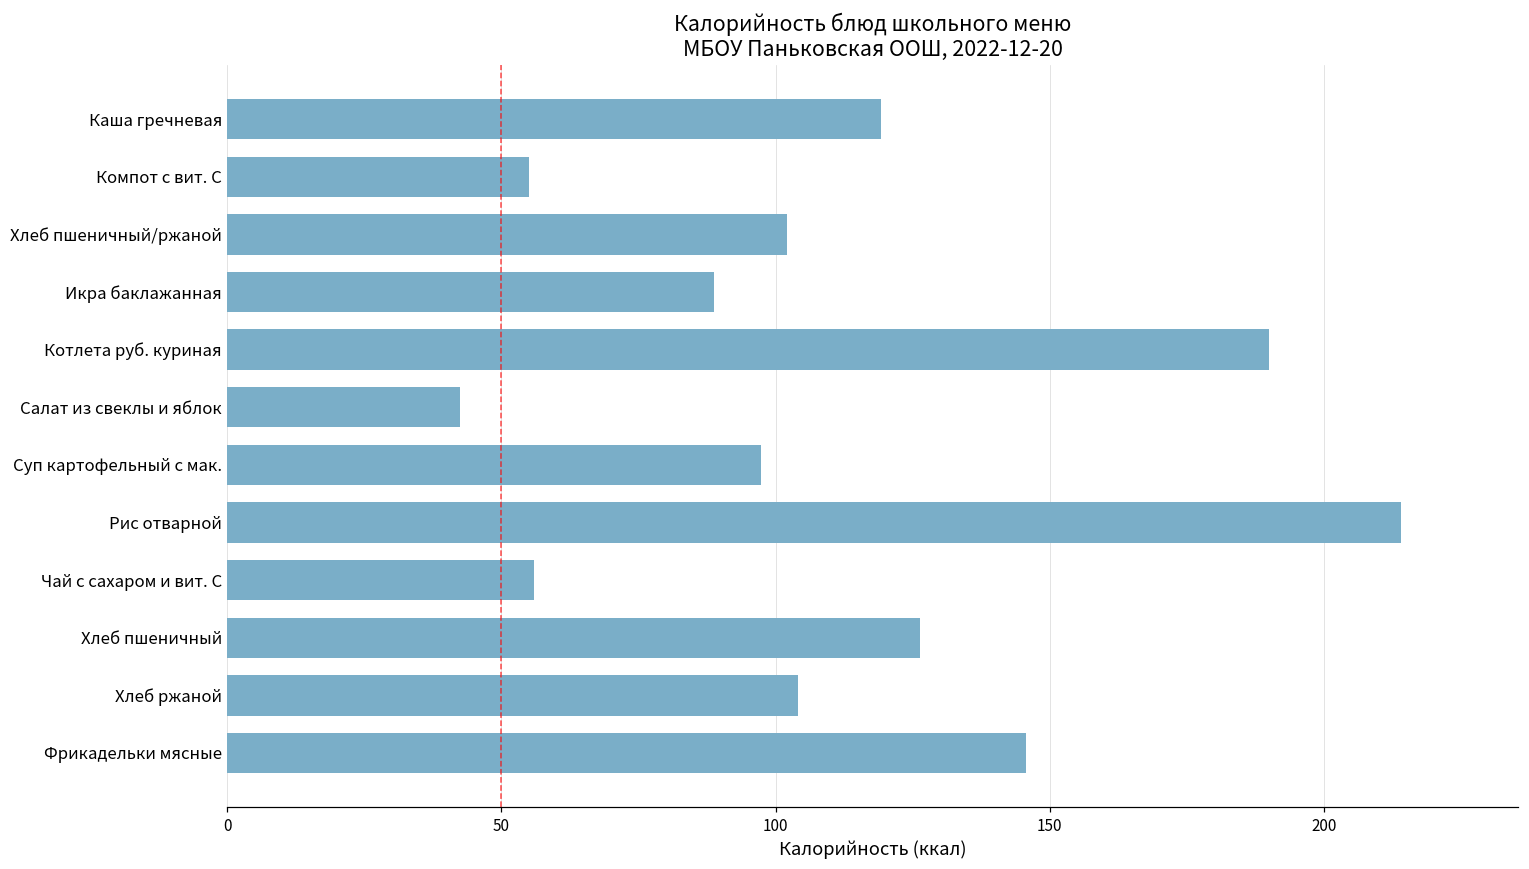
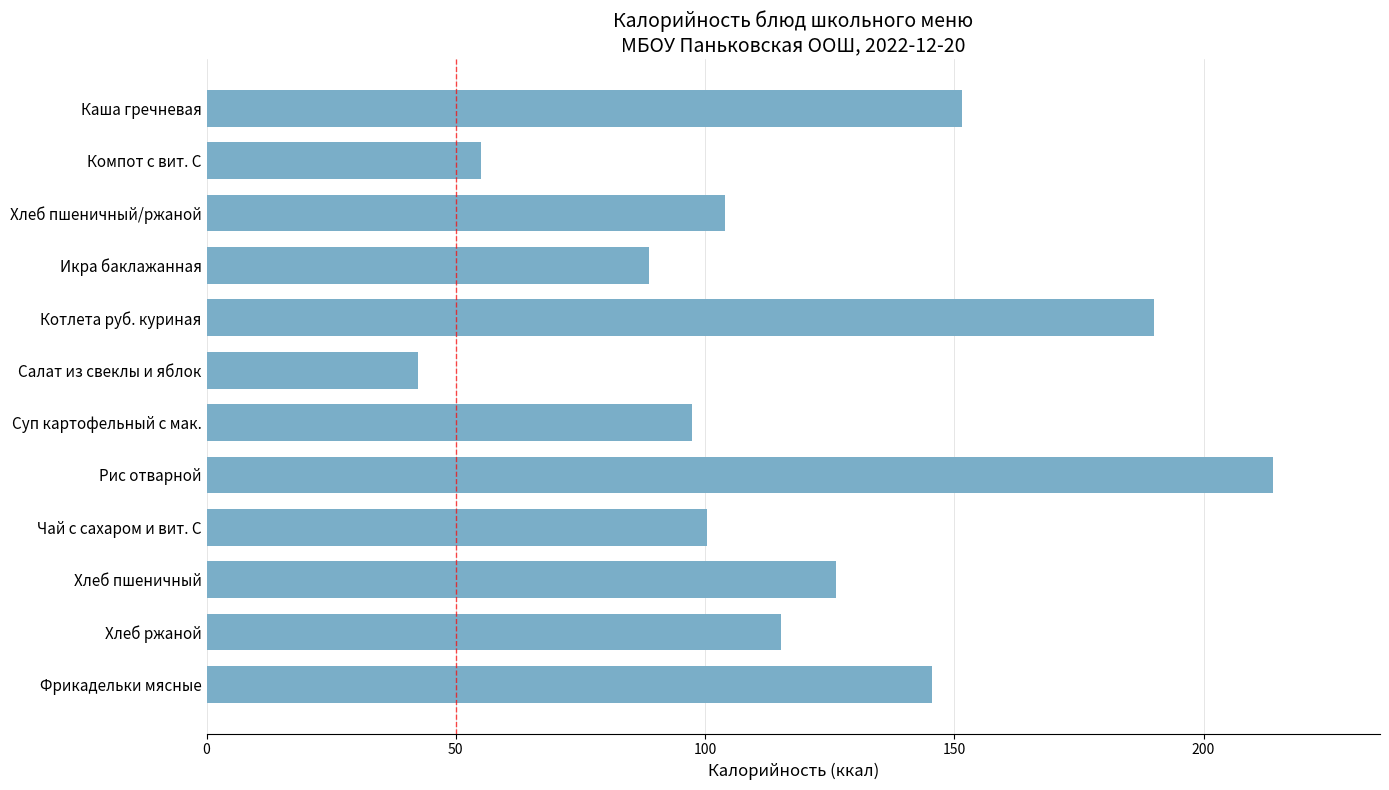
  {
-   "Каша гречневая": 119,
+   "Каша гречневая": 152,
    "Компот с вит. С": 55,
-   "Хлеб пшеничный/ржаной": 102,
+   "Хлеб пшеничный/ржаной": 104,
    "Икра баклажанная": 89,
    "Котлета руб. куриная": 190,
    "Салат из свеклы и яблок": 43,
    "Суп картофельный с мак.": 97,
    "Рис отварной": 214,
-   "Чай с сахаром и вит. С": 56,
+   "Чай с сахаром и вит. С": 100,
    "Хлеб пшеничный": 126,
-   "Хлеб ржаной": 104,
+   "Хлеб ржаной": 115,
    "Фрикадельки мясные": 146
  }
